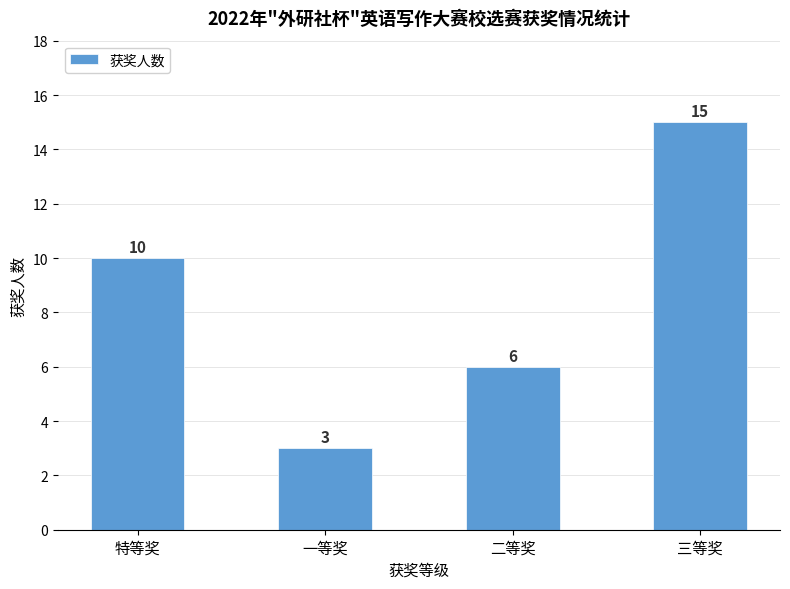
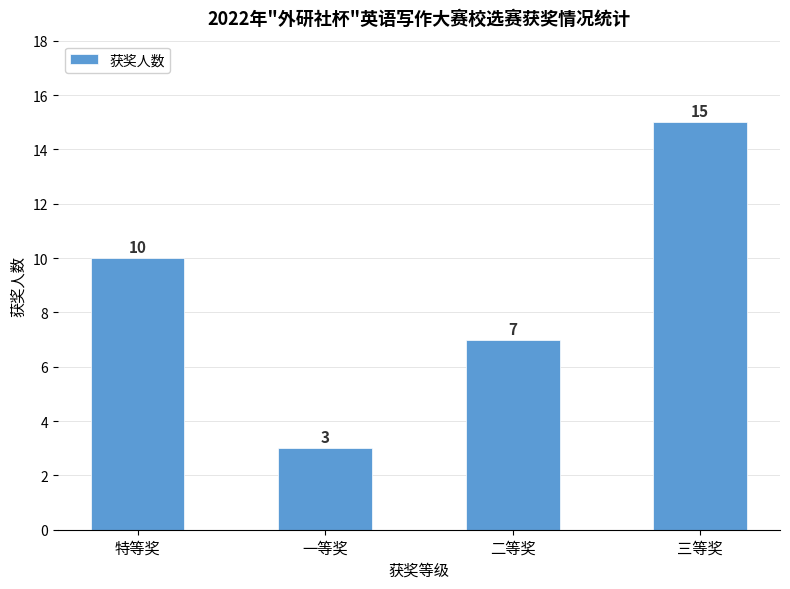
  {
    "特等奖": 10,
    "一等奖": 3,
-   "二等奖": 6,
+   "二等奖": 7,
    "三等奖": 15
  }
